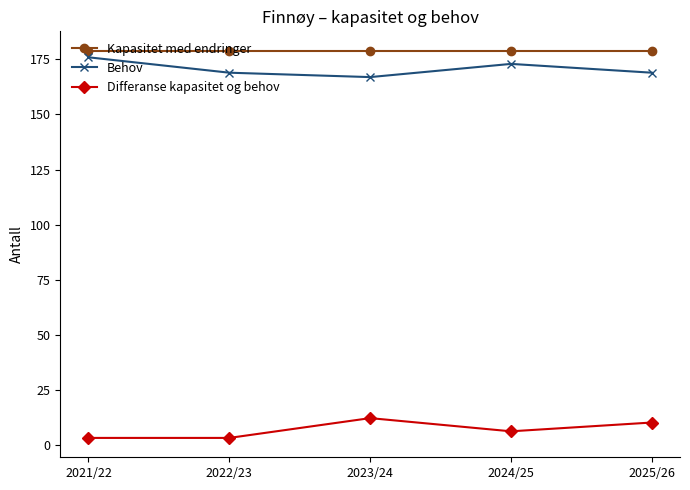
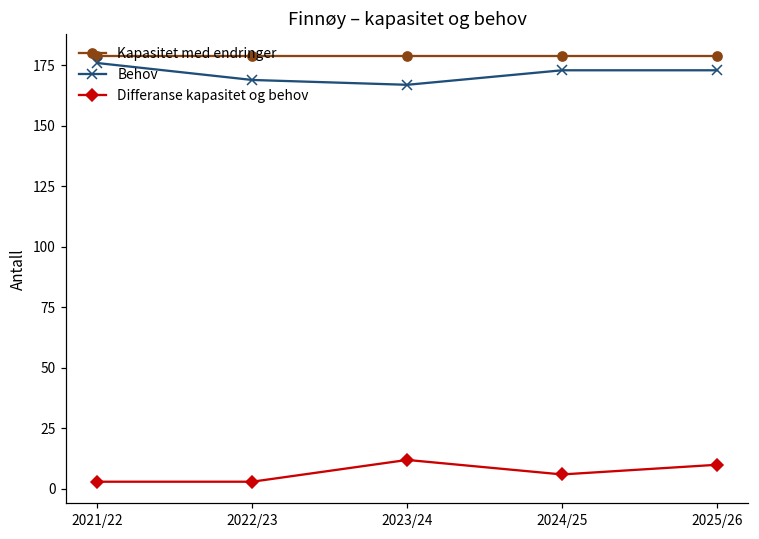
  {
    "Kapasitet med endringer": {
      "2021/22": 179,
      "2022/23": 179,
      "2023/24": 179,
      "2024/25": 179,
      "2025/26": 179
    },
    "Behov": {
      "2021/22": 176,
      "2022/23": 169,
      "2023/24": 167,
      "2024/25": 173,
-     "2025/26": 169
+     "2025/26": 173
    },
    "Differanse kapasitet og behov": {
      "2021/22": 3,
      "2022/23": 3,
      "2023/24": 12,
      "2024/25": 6,
      "2025/26": 10
    }
  }
